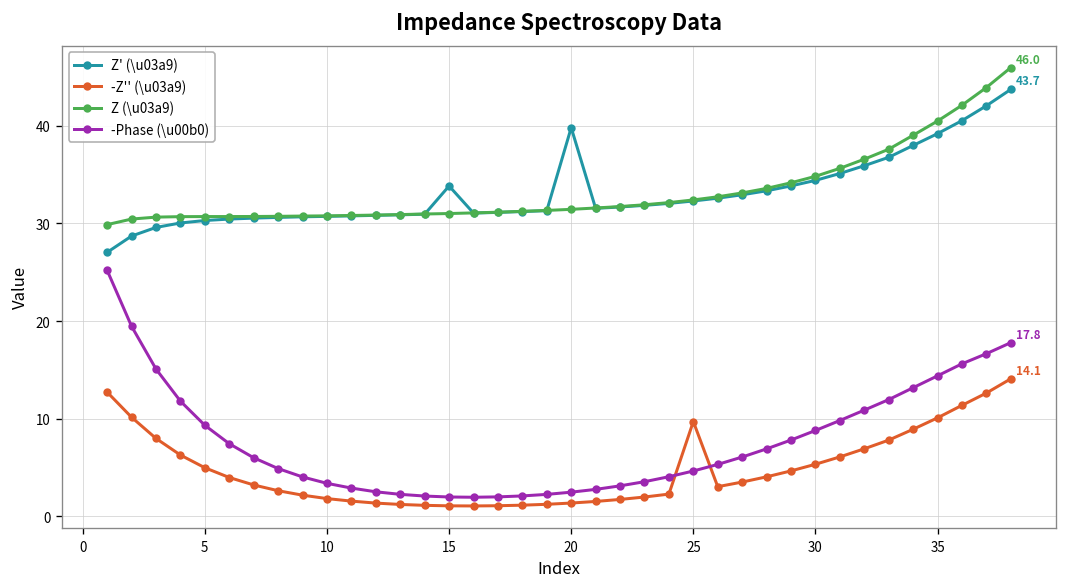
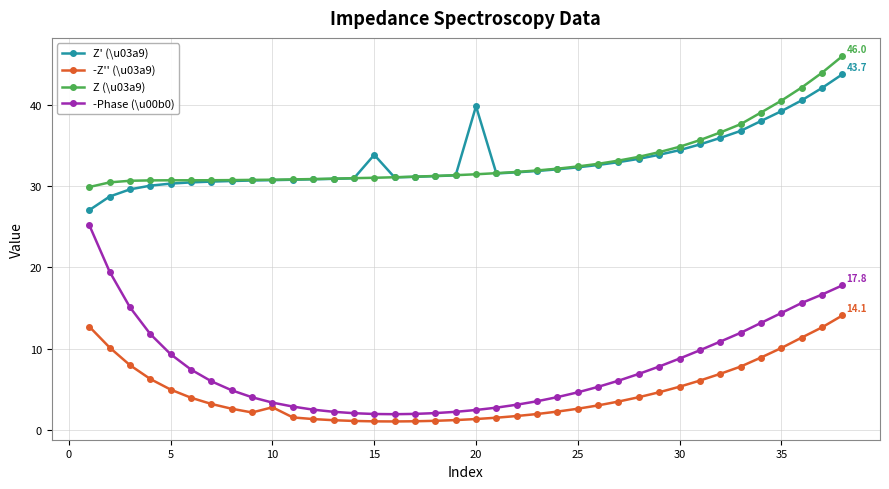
  {
    "Z' (\\u03a9)": {
      "5": 30,
      "15": 34,
      "20": 40,
      "30": 34,
      "35": 39
    },
    "-Z'' (\\u03a9)": {
      "5": 5,
-     "10": 2,
+     "10": 3,
      "15": 1,
      "20": 1,
-     "25": 10,
+     "25": 3,
      "30": 5,
      "35": 10
    },
    "Z (\\u03a9)": {
      "5": 31,
      "15": 31,
      "20": 31,
      "30": 35,
      "35": 40
    },
    "-Phase (\\u00b0)": {
      "5": 9,
      "10": 3,
      "15": 2,
      "20": 2,
      "25": 5,
      "30": 9,
      "35": 14
    }
  }
